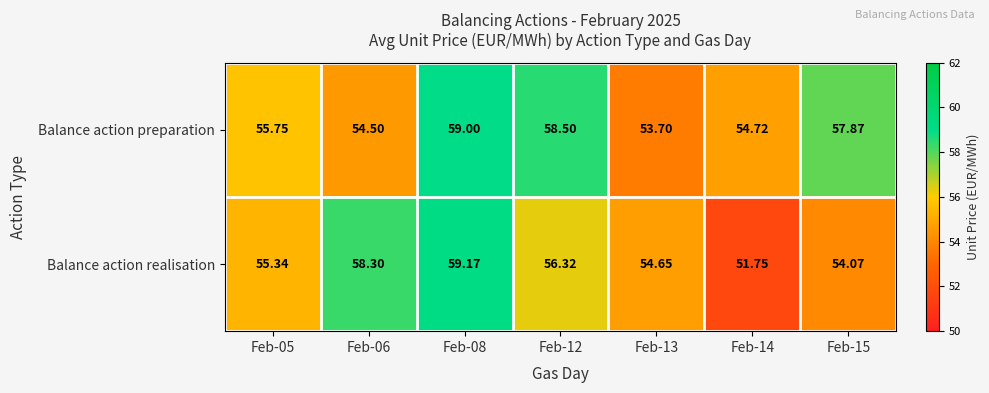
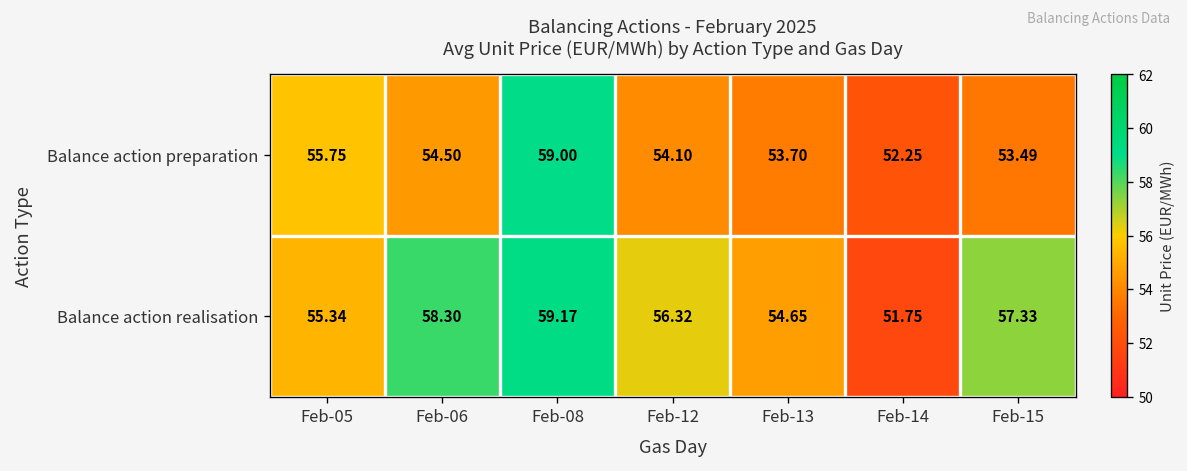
  {
    "Balance action preparation": {
      "Feb-05": 55.75,
      "Feb-06": 54.50,
      "Feb-08": 59.00,
-     "Feb-12": 58.50,
+     "Feb-12": 54.10,
      "Feb-13": 53.70,
-     "Feb-14": 54.72,
-     "Feb-15": 57.87
+     "Feb-14": 52.25,
+     "Feb-15": 53.49
    },
    "Balance action realisation": {
      "Feb-05": 55.34,
      "Feb-06": 58.30,
      "Feb-08": 59.17,
      "Feb-12": 56.32,
      "Feb-13": 54.65,
      "Feb-14": 51.75,
-     "Feb-15": 54.07
+     "Feb-15": 57.33
    }
  }
